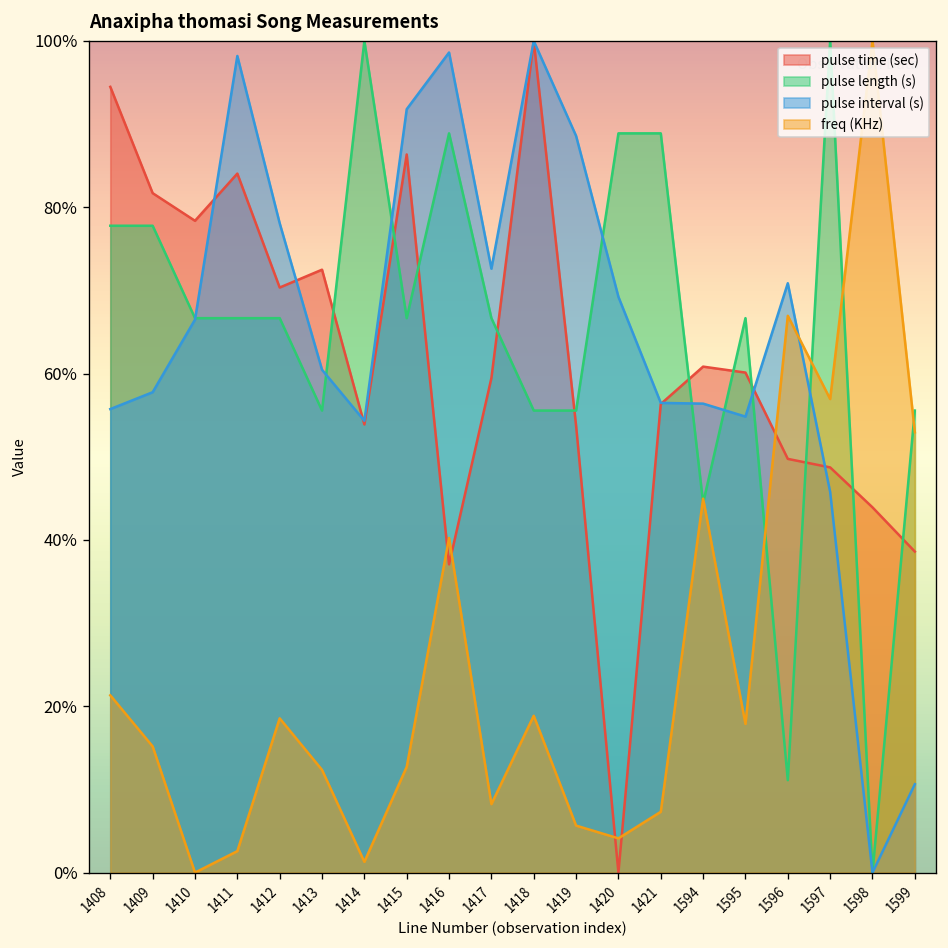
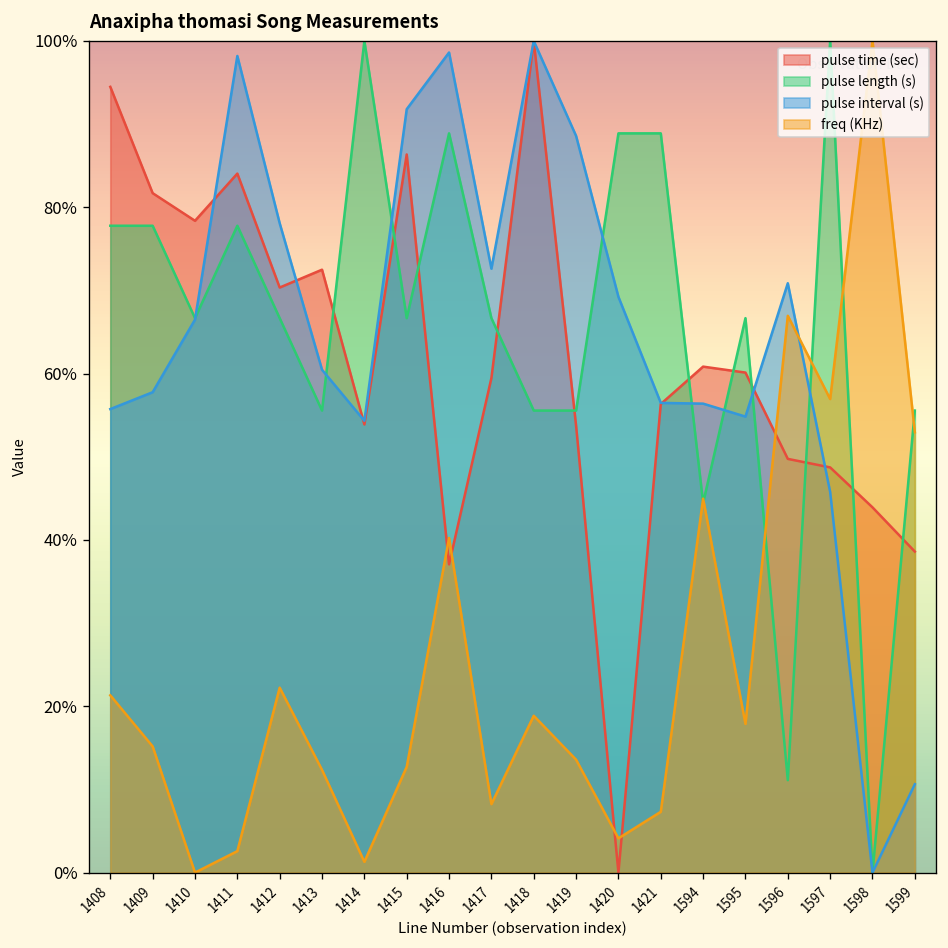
  {
    "pulse time (sec)": {
      "1408": "94%",
      "1409": "82%",
      "1410": "78%",
      "1411": "84%",
      "1412": "70%",
      "1413": "72%",
      "1414": "54%",
      "1415": "86%",
      "1416": "37%",
      "1417": "59%",
      "1419": "54%",
      "1420": "0%",
      "1594": "61%",
      "1595": "60%",
      "1596": "50%",
      "1597": "49%",
      "1598": "44%",
      "1599": "39%"
    },
    "pulse length (s)": {
      "1408": "78%",
      "1409": "78%",
-     "1411": "67%",
+     "1411": "78%",
      "1412": "67%",
      "1413": "56%",
      "1414": "100%",
      "1415": "67%",
      "1416": "89%",
      "1417": "67%",
      "1418": "56%",
      "1419": "56%",
      "1420": "89%",
      "1421": "89%",
      "1594": "44%",
      "1595": "67%",
      "1596": "11%",
      "1597": "100%",
      "1599": "56%"
    },
    "pulse interval (s)": {
      "1408": "56%",
      "1409": "58%",
      "1411": "98%",
      "1412": "78%",
      "1413": "60%",
      "1414": "54%",
      "1415": "92%",
      "1416": "99%",
      "1417": "73%",
      "1419": "89%",
      "1420": "69%",
      "1594": "56%",
      "1595": "55%",
      "1596": "71%",
      "1597": "46%",
      "1599": "11%"
    },
    "freq (KHz)": {
      "1408": "21%",
      "1409": "15%",
      "1410": "0%",
      "1411": "3%",
-     "1412": "19%",
+     "1412": "22%",
      "1413": "12%",
      "1414": "1%",
      "1415": "13%",
      "1416": "40%",
      "1417": "8%",
      "1418": "19%",
-     "1419": "6%",
+     "1419": "14%",
      "1420": "4%",
      "1421": "7%",
      "1594": "45%",
      "1595": "18%",
      "1596": "67%",
      "1597": "57%",
      "1598": "100%",
      "1599": "53%"
    }
  }
